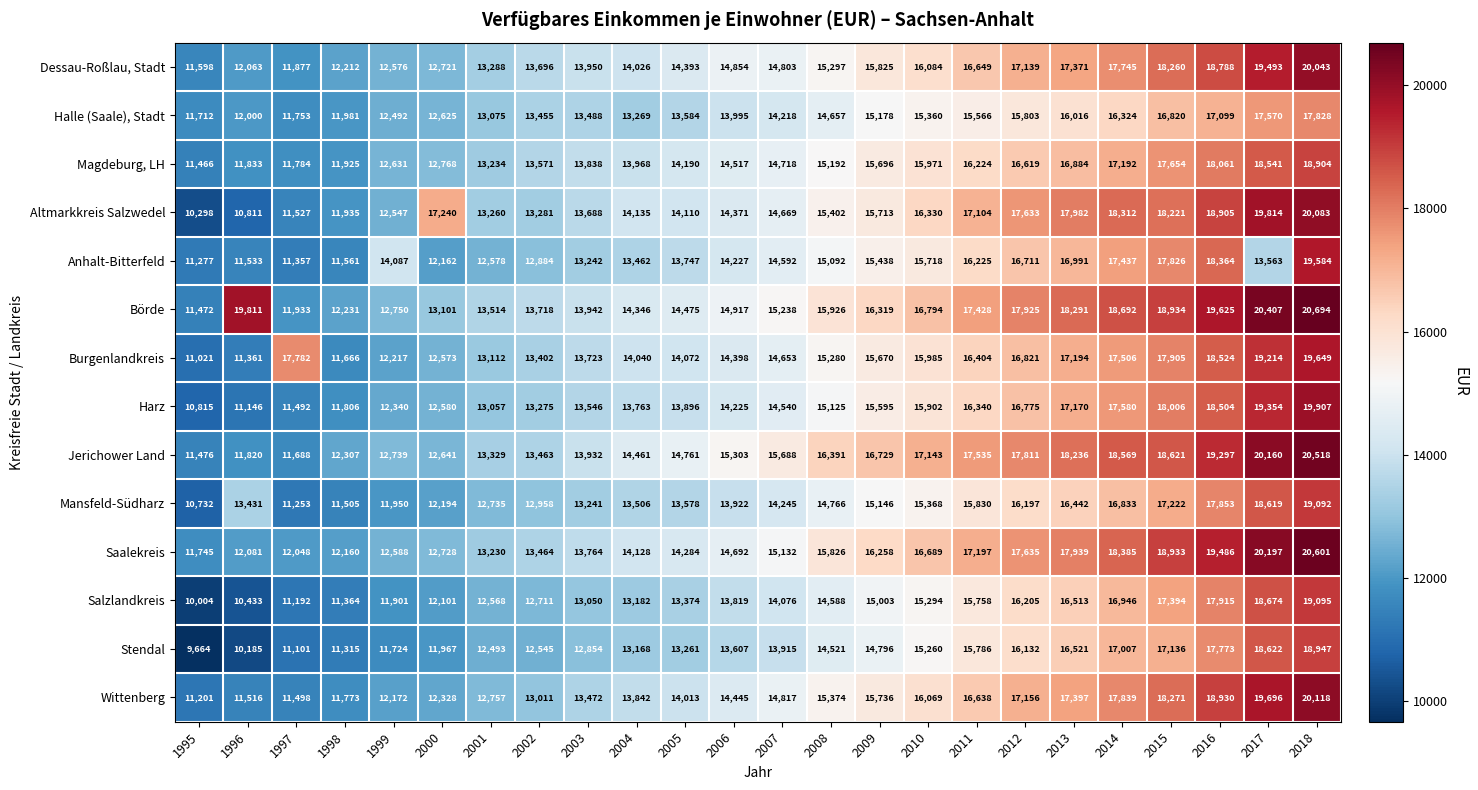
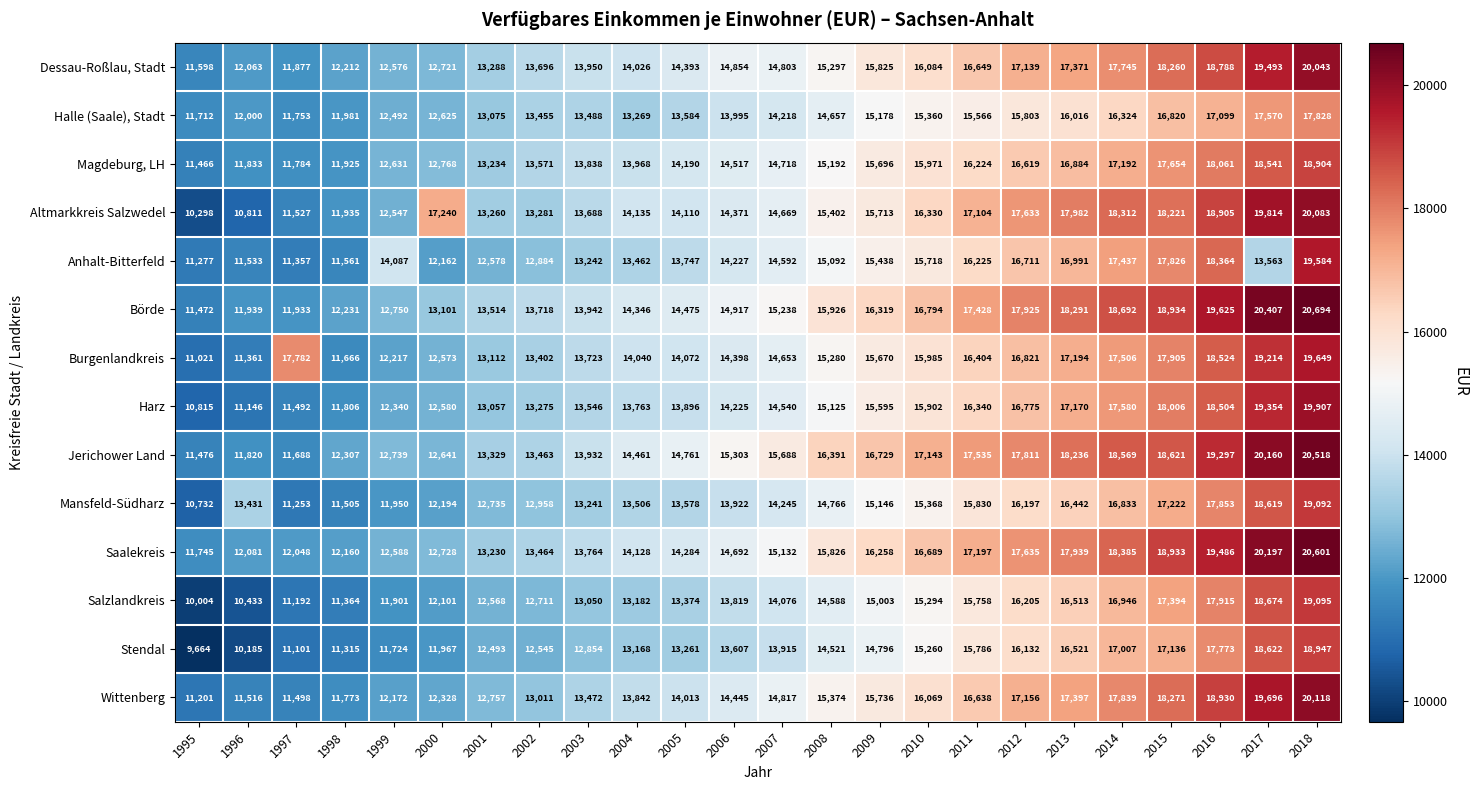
  {
    "Börde": {
      "1995": "11,472",
-     "1996": "19,811",
+     "1996": "11,939",
      "1997": "11,933",
      "1998": "12,231",
      "1999": "12,750",
      "2000": "13,101",
      "2001": "13,514",
      "2002": "13,718",
      "2003": "13,942",
      "2004": "14,346",
      "2005": "14,475",
      "2006": "14,917",
      "2007": "15,238",
      "2008": "15,926",
      "2009": "16,319",
      "2010": "16,794",
      "2011": "17,428",
      "2012": "17,925",
      "2013": "18,291",
      "2014": "18,692",
      "2015": "18,934",
      "2016": "19,625",
      "2017": "20,407",
      "2018": "20,694"
    }
  }
